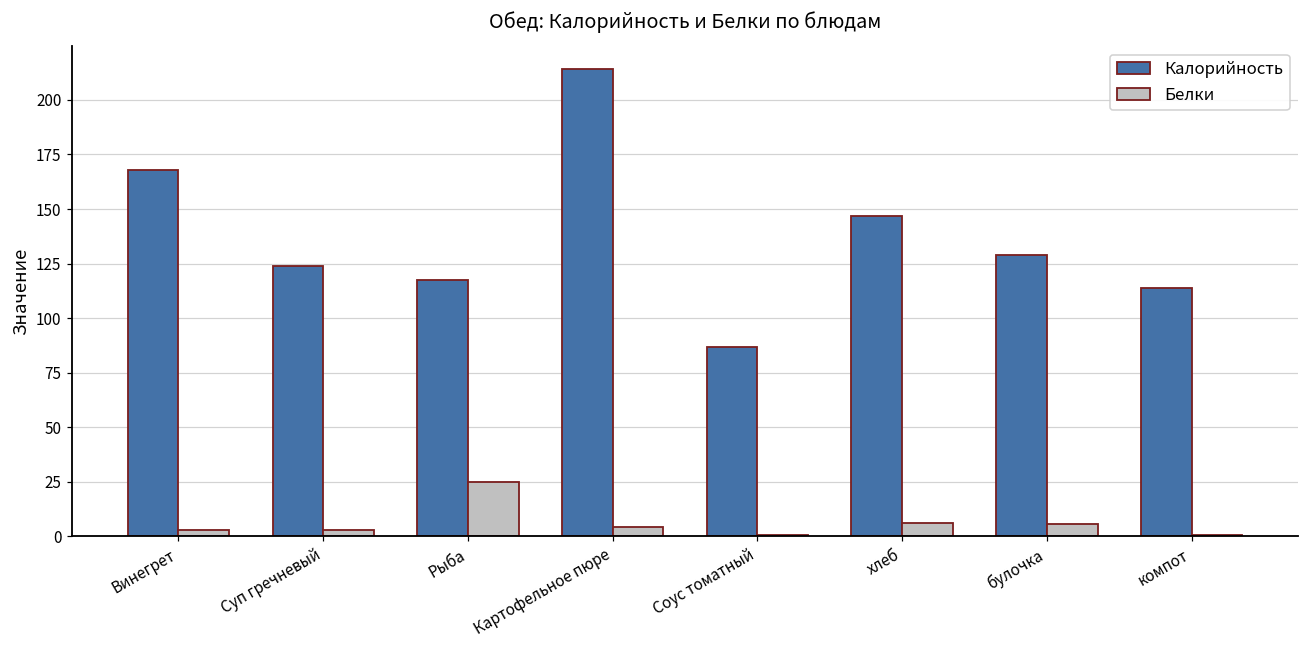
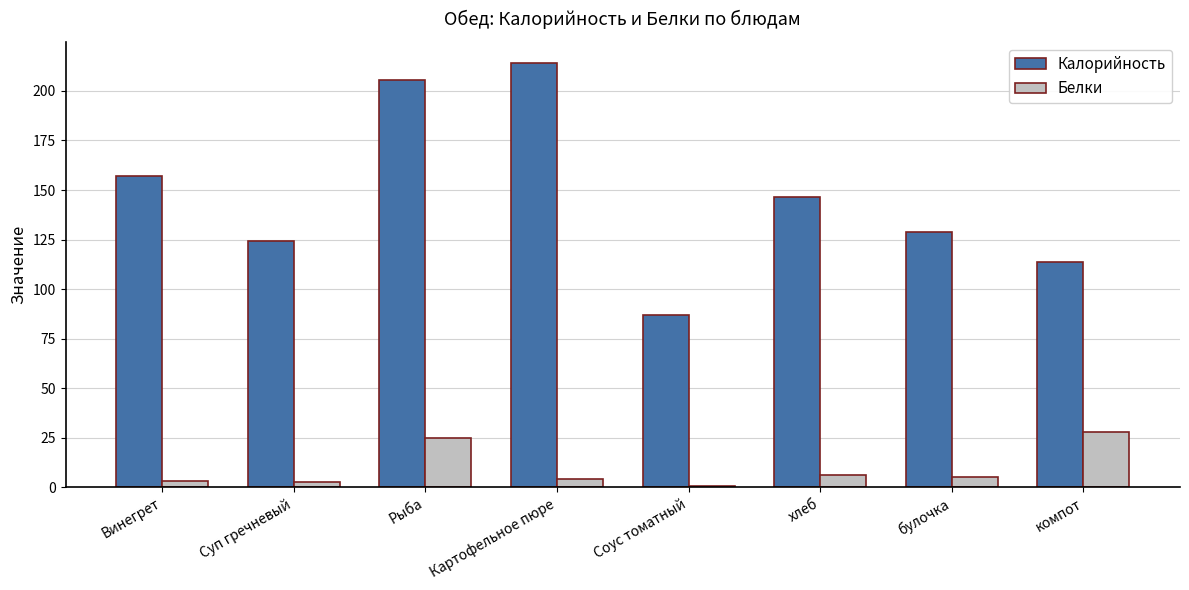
  {
    "Калорийность": {
-     "Винегрет": 168,
+     "Винегрет": 157,
      "Суп гречневый": 124,
-     "Рыба": 118,
+     "Рыба": 205,
      "Картофельное пюре": 214,
      "Соус томатный": 87,
      "хлеб": 147,
      "булочка": 129,
      "компот": 114
    },
    "Белки": {
      "Винегрет": 3,
      "Суп гречневый": 3,
      "Рыба": 25,
      "Картофельное пюре": 4,
      "хлеб": 6,
      "булочка": 5,
-     "компот": 1
+     "компот": 28
    }
  }
